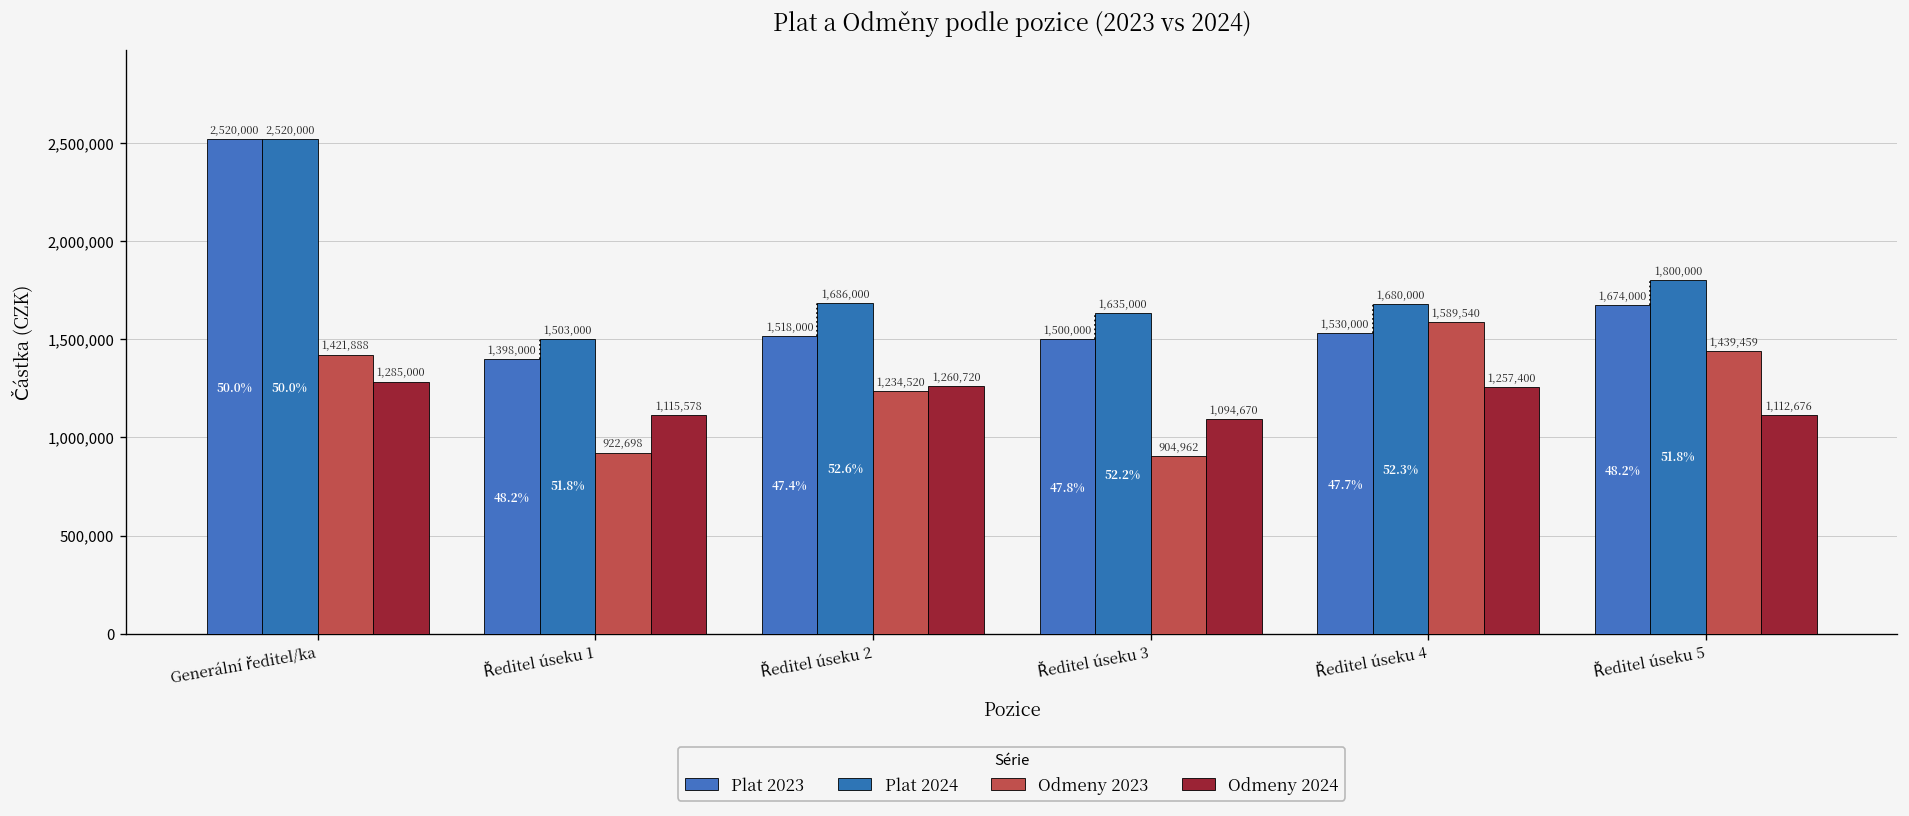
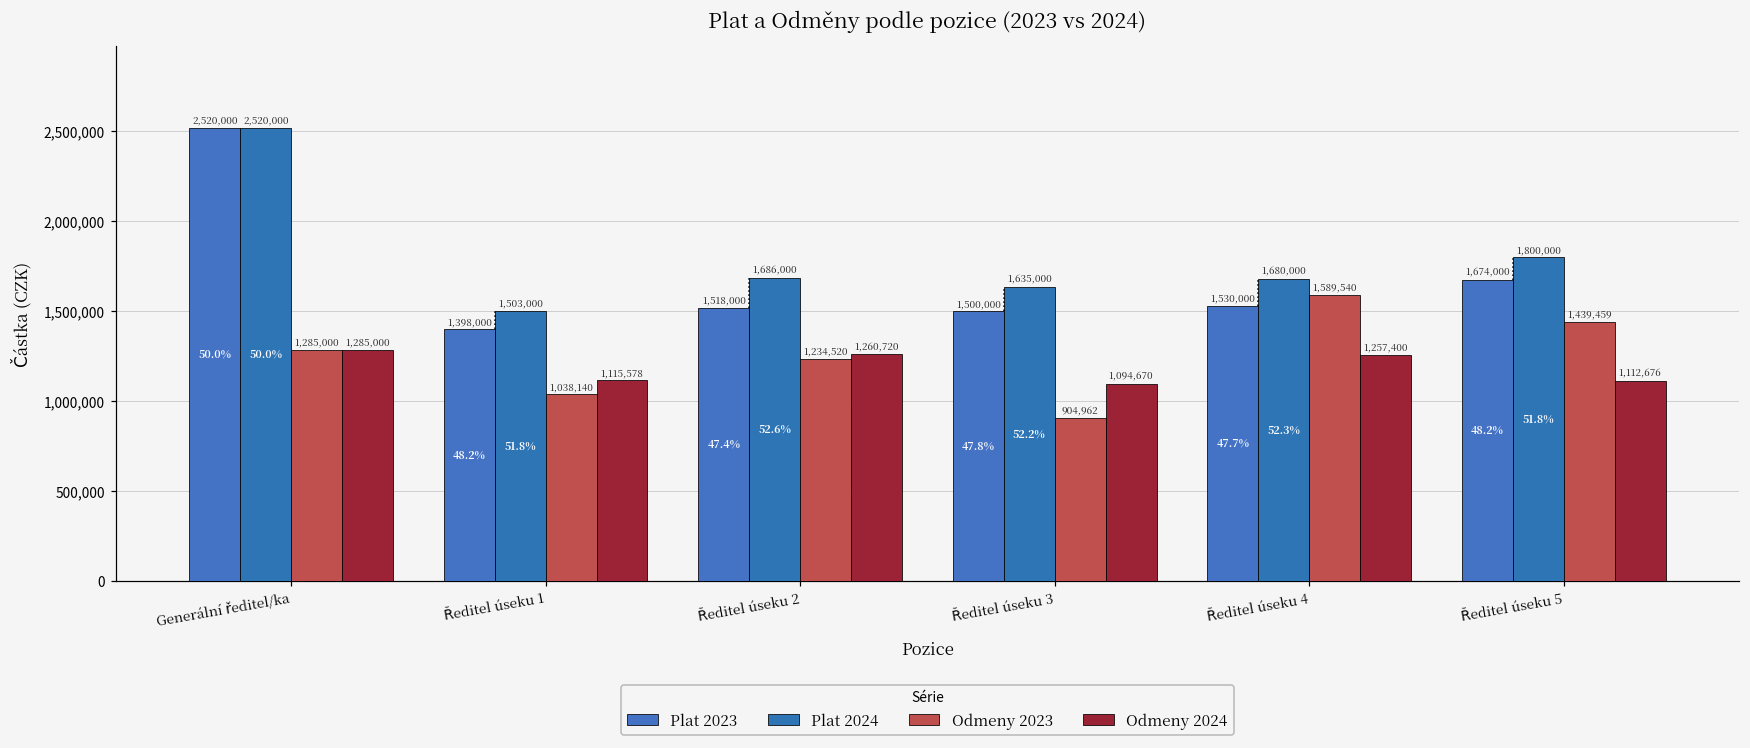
  {
    "Odmeny 2023": {
-     "Generální ředitel/ka": "1,421,888",
-     "Ředitel úseku 1": "922,698",
+     "Generální ředitel/ka": "1,285,000",
+     "Ředitel úseku 1": "1,038,140",
      "Ředitel úseku 2": "1,234,520",
      "Ředitel úseku 3": "904,962",
      "Ředitel úseku 4": "1,589,540",
      "Ředitel úseku 5": "1,439,459"
    },
    "Odmeny 2024": {
      "Generální ředitel/ka": "1,285,000",
      "Ředitel úseku 1": "1,115,578",
      "Ředitel úseku 2": "1,260,720",
      "Ředitel úseku 3": "1,094,670",
      "Ředitel úseku 4": "1,257,400",
      "Ředitel úseku 5": "1,112,676"
    }
  }
